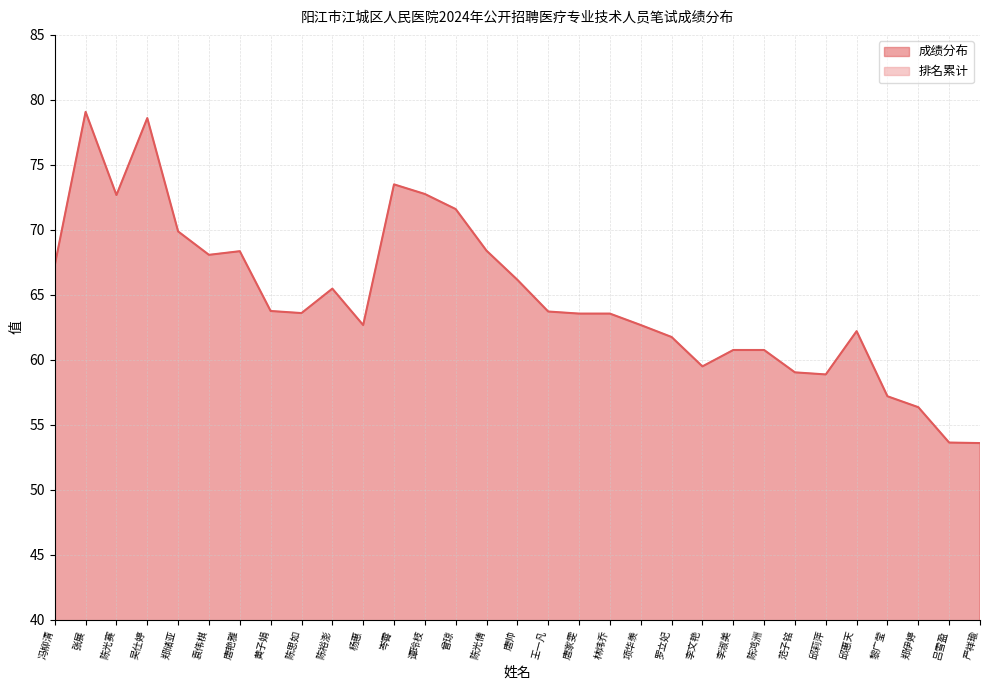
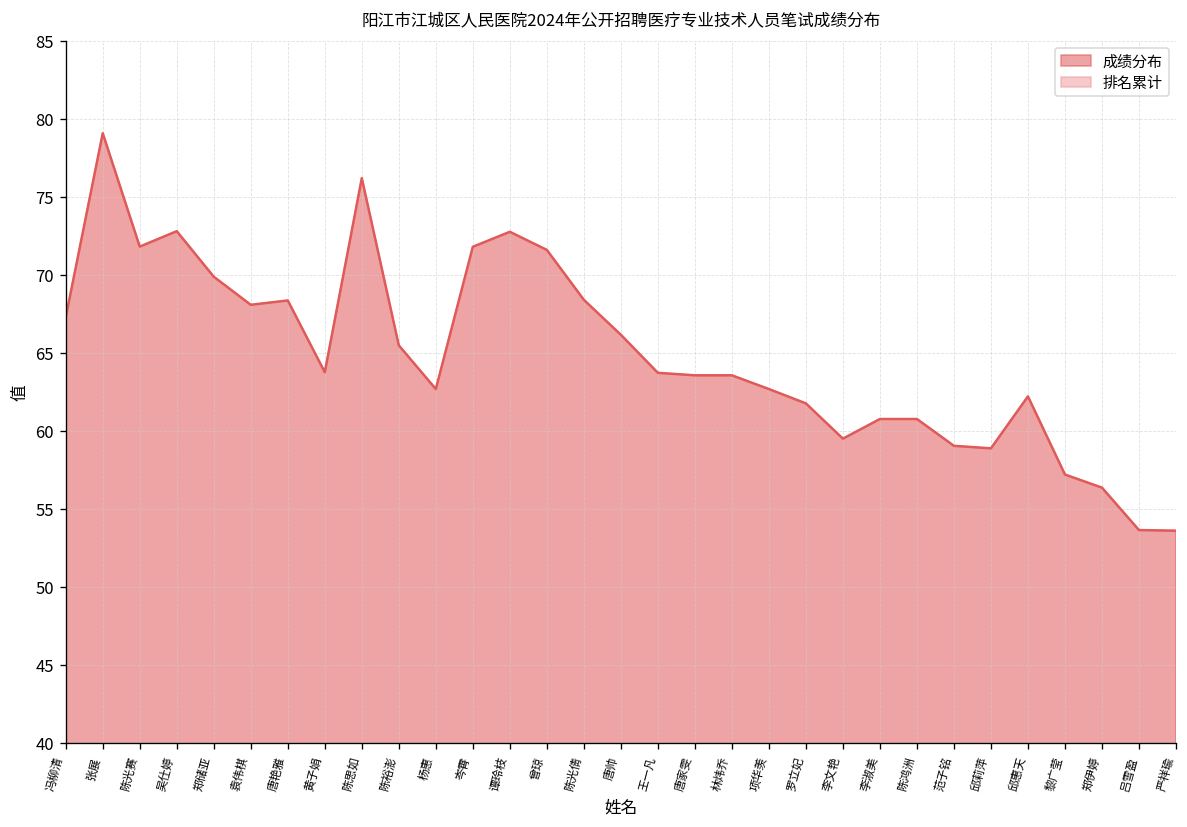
  {
    "成绩分布": {
      "冯柳清": 67.3,
      "张展": 79.1,
-     "陈光赛": 72.7,
-     "吴仕婷": 78.6,
+     "陈光赛": 71.8,
+     "吴仕婷": 72.8,
      "郑储亚": 69.9,
      "袁伟棋": 68.1,
      "唐艳雅": 68.4,
      "黄子娟": 63.8,
-     "陈思如": 63.6,
+     "陈思如": 76.2,
      "陈裕澎": 65.5,
      "杨惠": 62.7,
-     "岑霄": 73.5,
+     "岑霄": 71.8,
      "谭玲枝": 72.8,
      "曾琼": 71.6,
      "陈光倩": 68.4,
      "唐帅": 66.2,
      "王一凡": 63.7,
      "唐家雯": 63.6,
      "林炜乔": 63.6,
      "项华羡": 62.7,
      "罗立妃": 61.8,
      "李文艳": 59.5,
      "李淑美": 60.8,
      "陈鸿洲": 60.8,
      "范子铭": 59.0,
      "邱莉萍": 58.9,
      "邱惠天": 62.2,
      "黎广莹": 57.2,
      "郑伊婷": 56.4,
      "吕雪盈": 53.6,
      "严祥瑜": 53.6
    }
  }
